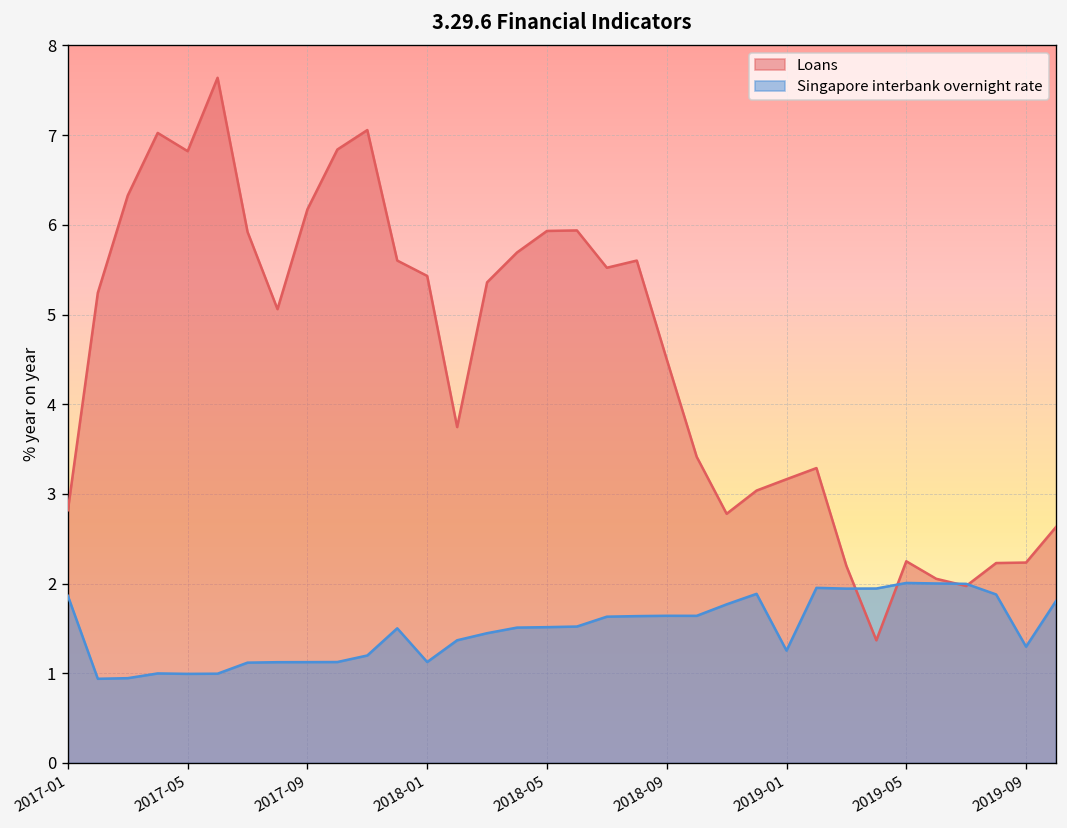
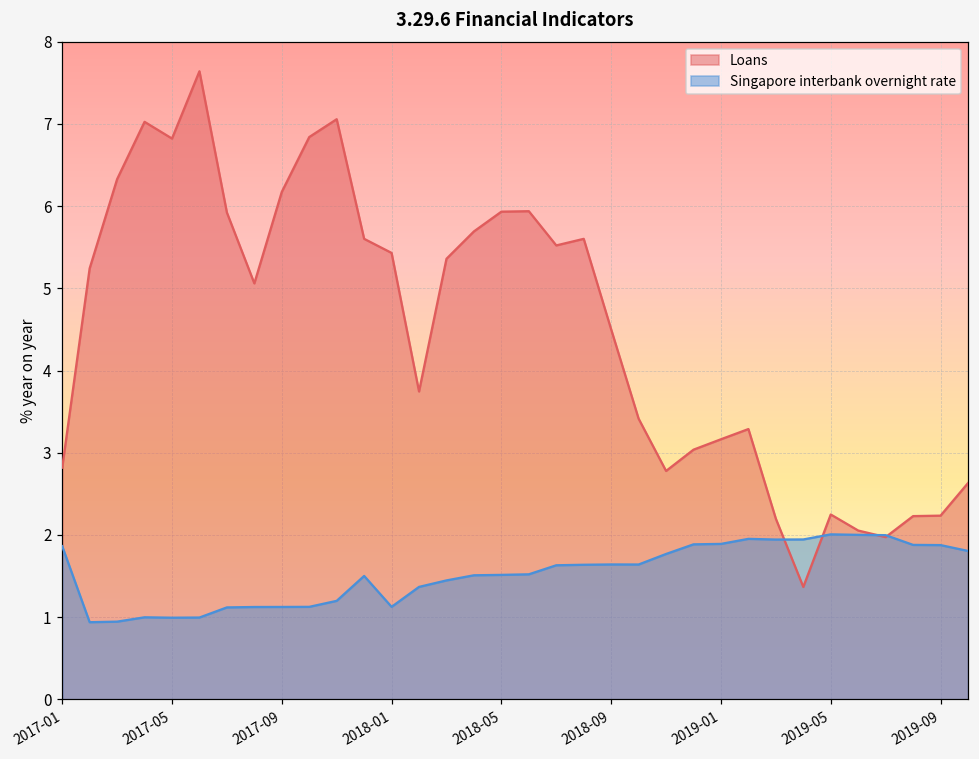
  {
    "Loans": {
      "2017-01": 2.8,
      "2017-05": 6.8,
      "2017-09": 6.2,
      "2018-01": 5.4,
      "2018-05": 5.9,
      "2018-09": 4.5,
      "2019-01": 3.2,
      "2019-05": 2.2,
      "2019-09": 2.2
    },
    "Singapore interbank overnight rate": {
      "2017-01": 1.9,
      "2017-05": 1.0,
      "2017-09": 1.1,
      "2018-01": 1.1,
      "2018-05": 1.5,
      "2018-09": 1.6,
-     "2019-01": 1.3,
+     "2019-01": 1.9,
      "2019-05": 2.0,
-     "2019-09": 1.3
+     "2019-09": 1.9
    }
  }
